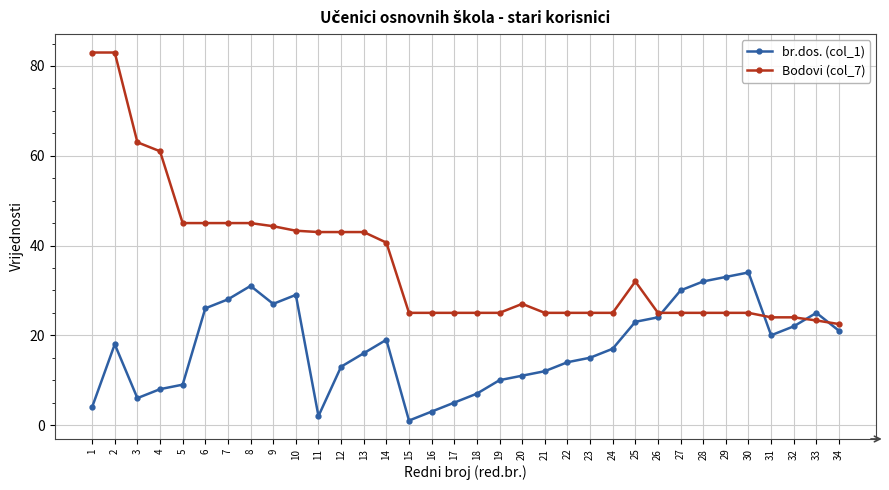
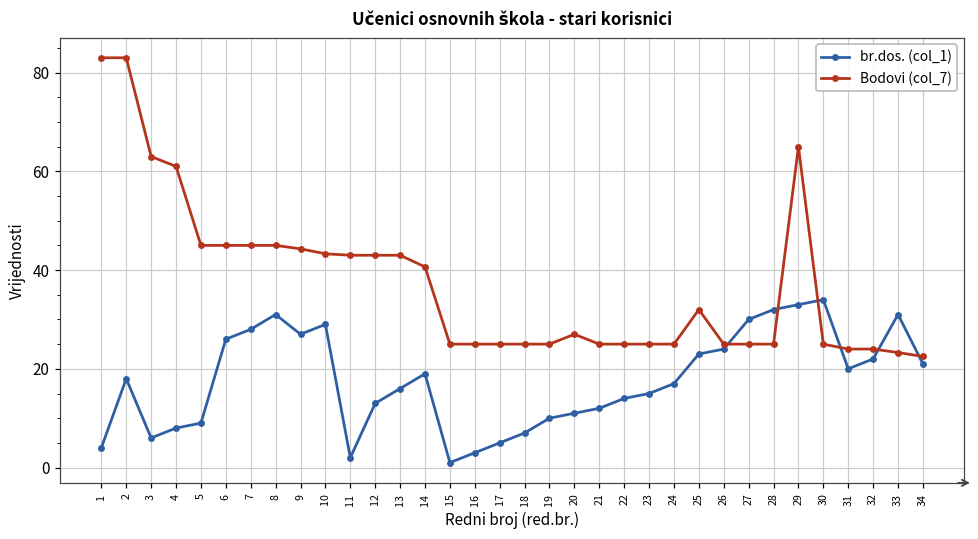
  {
    "br.dos. (col_1)": {
      "1": 4,
      "2": 18,
      "3": 6,
      "4": 8,
      "5": 9,
      "6": 26,
      "7": 28,
      "8": 31,
      "9": 27,
      "10": 29,
      "11": 2,
      "12": 13,
      "13": 16,
      "14": 19,
      "15": 1,
      "16": 3,
      "17": 5,
      "18": 7,
      "19": 10,
      "20": 11,
      "21": 12,
      "22": 14,
      "23": 15,
      "24": 17,
      "25": 23,
      "26": 24,
      "27": 30,
      "28": 32,
      "29": 33,
      "30": 34,
      "31": 20,
      "32": 22,
-     "33": 25,
+     "33": 31,
      "34": 21
    },
    "Bodovi (col_7)": {
      "1": 83,
      "2": 83,
      "3": 63,
      "4": 61,
      "5": 45,
      "6": 45,
      "7": 45,
      "8": 45,
      "9": 44,
      "10": 43,
      "11": 43,
      "12": 43,
      "13": 43,
      "14": 41,
      "15": 25,
      "16": 25,
      "17": 25,
      "18": 25,
      "19": 25,
      "20": 27,
      "21": 25,
      "22": 25,
      "23": 25,
      "24": 25,
      "25": 32,
      "26": 25,
      "27": 25,
      "28": 25,
-     "29": 25,
+     "29": 65,
      "30": 25,
      "31": 24,
      "32": 24,
      "33": 23,
      "34": 23
    }
  }
